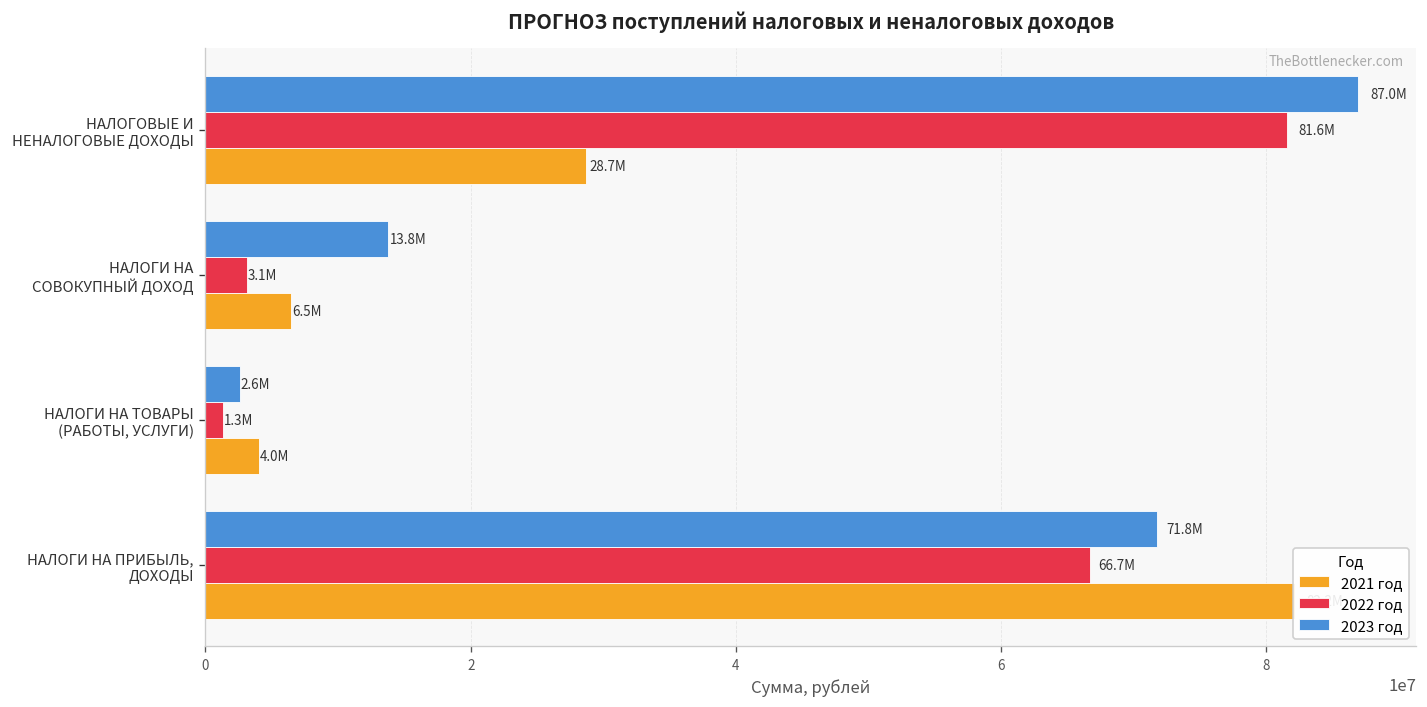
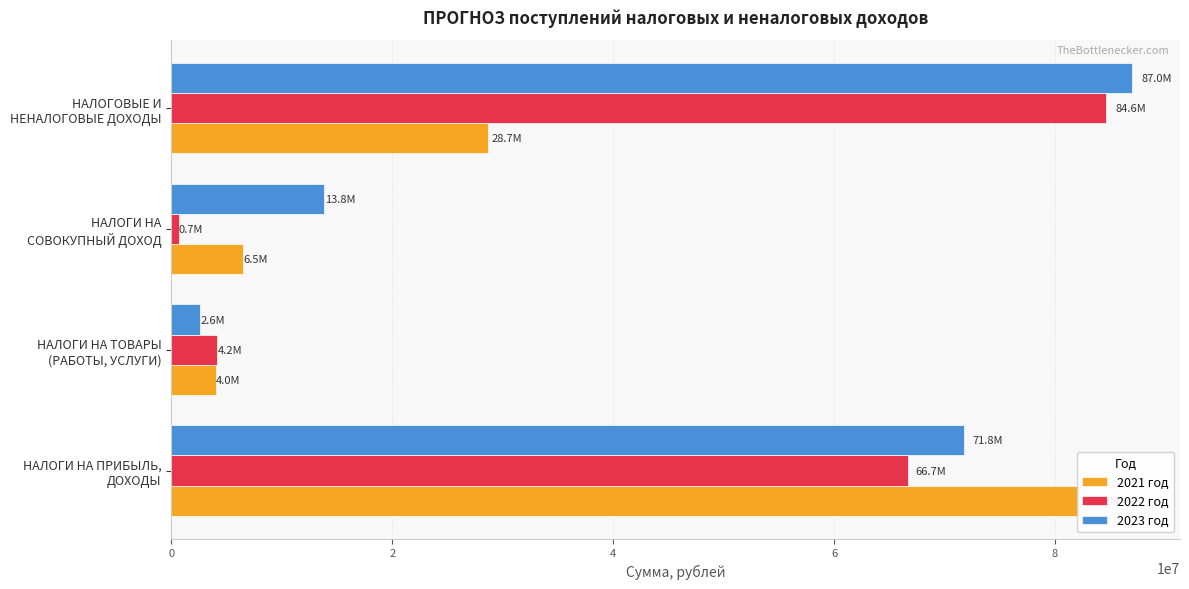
  {
    "2021 год": {
      "НАЛОГОВЫЕ И НЕНАЛОГОВЫЕ ДОХОДЫ": "28.7M",
      "НАЛОГИ НА СОВОКУПНЫЙ ДОХОД": "6.5M",
      "НАЛОГИ НА ТОВАРЫ (РАБОТЫ, УСЛУГИ)": "4.0M"
    },
    "2022 год": {
-     "НАЛОГОВЫЕ И НЕНАЛОГОВЫЕ ДОХОДЫ": "81.6M",
-     "НАЛОГИ НА СОВОКУПНЫЙ ДОХОД": "3.1M",
-     "НАЛОГИ НА ТОВАРЫ (РАБОТЫ, УСЛУГИ)": "1.3M",
+     "НАЛОГОВЫЕ И НЕНАЛОГОВЫЕ ДОХОДЫ": "84.6M",
+     "НАЛОГИ НА СОВОКУПНЫЙ ДОХОД": "0.7M",
+     "НАЛОГИ НА ТОВАРЫ (РАБОТЫ, УСЛУГИ)": "4.2M",
      "НАЛОГИ НА ПРИБЫЛЬ, ДОХОДЫ": "66.7M"
    },
    "2023 год": {
      "НАЛОГОВЫЕ И НЕНАЛОГОВЫЕ ДОХОДЫ": "87.0M",
      "НАЛОГИ НА СОВОКУПНЫЙ ДОХОД": "13.8M",
      "НАЛОГИ НА ТОВАРЫ (РАБОТЫ, УСЛУГИ)": "2.6M",
      "НАЛОГИ НА ПРИБЫЛЬ, ДОХОДЫ": "71.8M"
    }
  }
